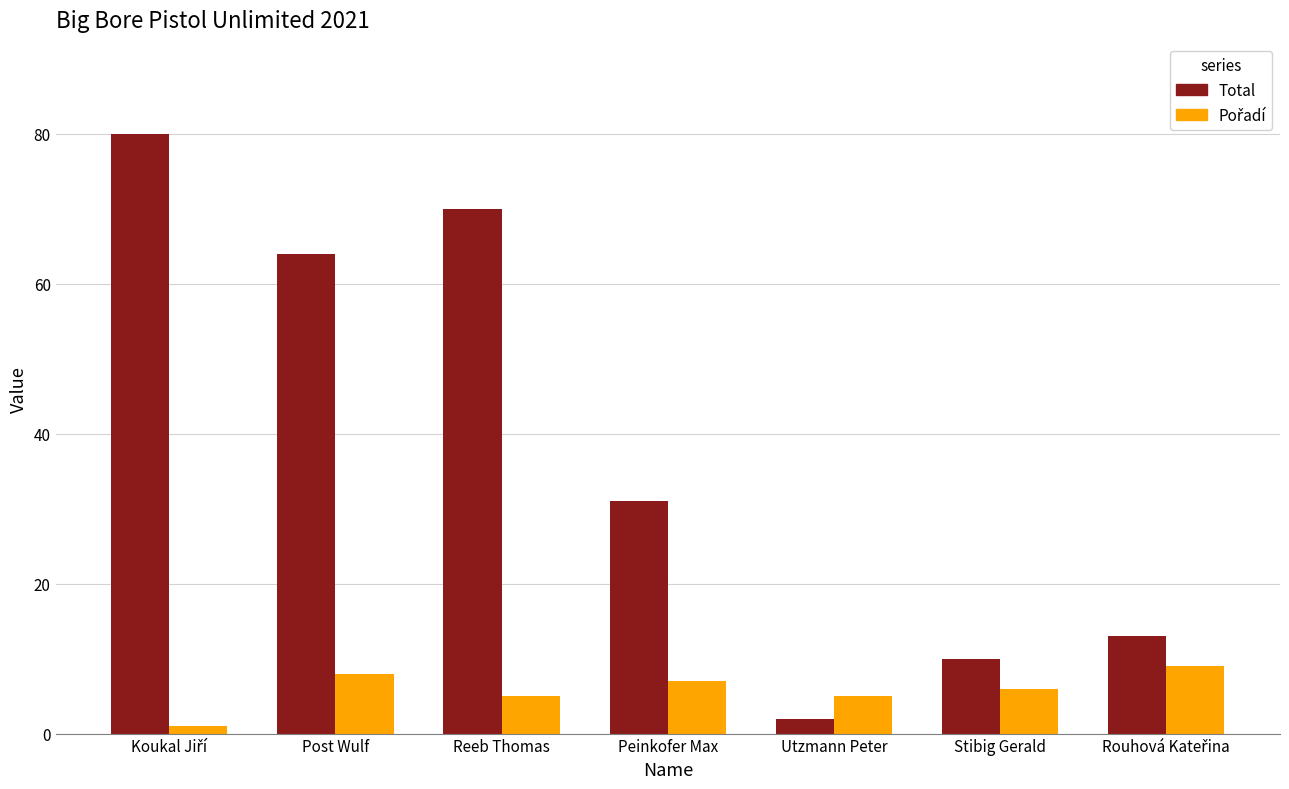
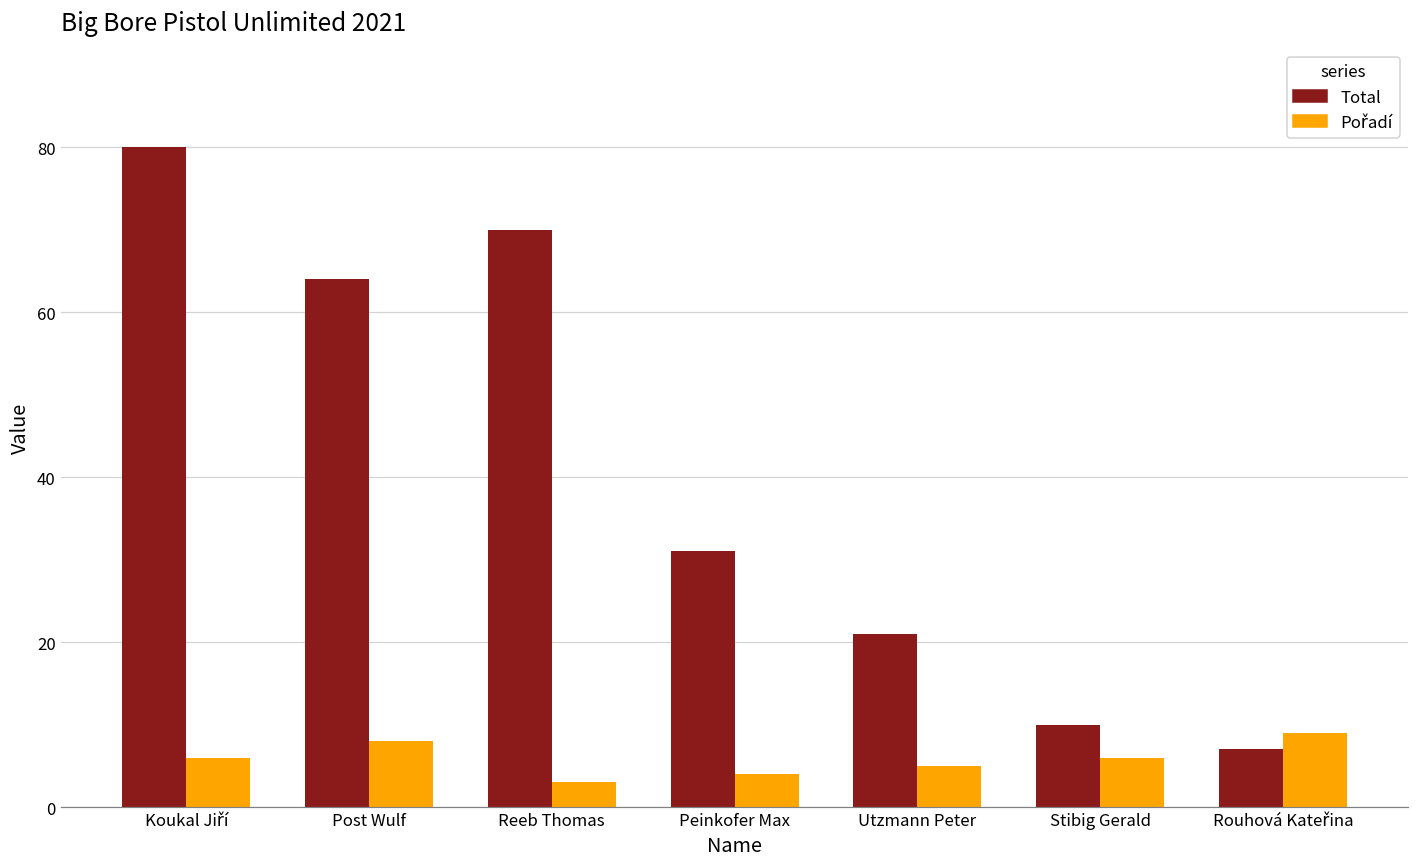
  {
    "Total": {
      "Koukal Jiří": 80,
      "Post Wulf": 64,
      "Reeb Thomas": 70,
      "Peinkofer Max": 31,
-     "Utzmann Peter": 2,
+     "Utzmann Peter": 21,
      "Stibig Gerald": 10,
-     "Rouhová Kateřina": 13
+     "Rouhová Kateřina": 7
    },
    "Pořadí": {
-     "Koukal Jiří": 1,
+     "Koukal Jiří": 6,
      "Post Wulf": 8,
-     "Reeb Thomas": 5,
-     "Peinkofer Max": 7,
+     "Reeb Thomas": 3,
+     "Peinkofer Max": 4,
      "Utzmann Peter": 5,
      "Stibig Gerald": 6,
      "Rouhová Kateřina": 9
    }
  }
